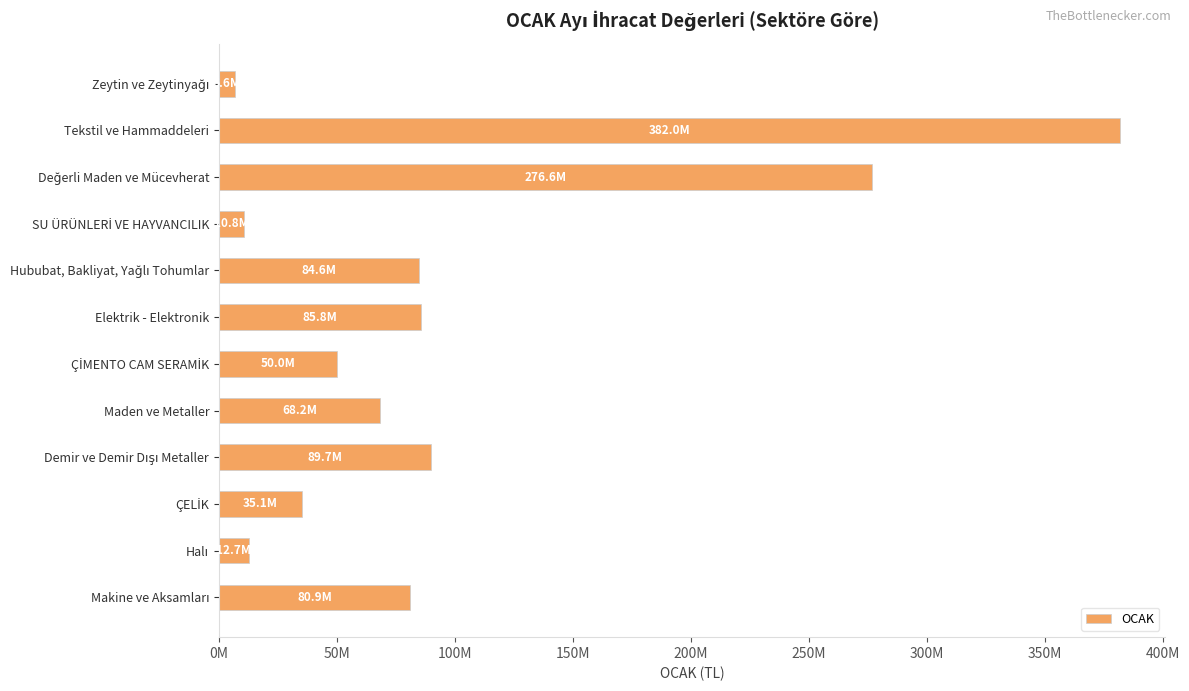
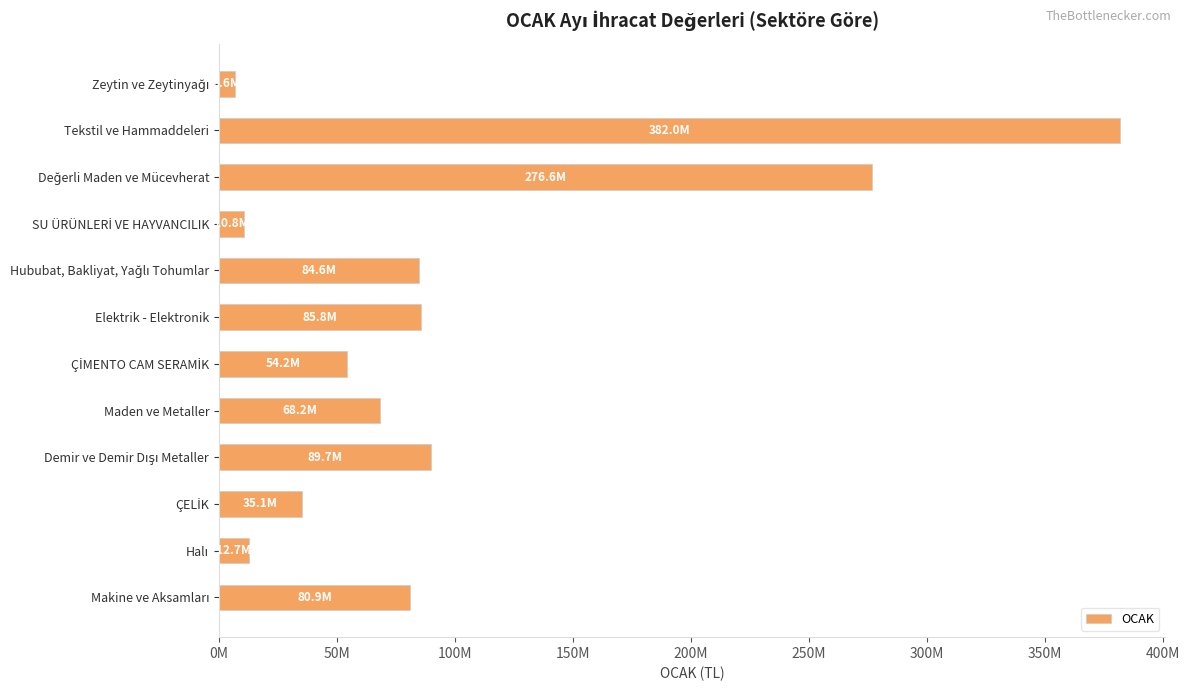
  {
    "Tekstil ve Hammaddeleri": "382.0M",
    "Değerli Maden ve Mücevherat": "276.6M",
    "SU ÜRÜNLERİ VE HAYVANCILIK": "10.8M",
    "Hububat, Bakliyat, Yağlı Tohumlar": "84.6M",
    "Elektrik - Elektronik": "85.8M",
-   "ÇİMENTO CAM SERAMİK": "50.0M",
+   "ÇİMENTO CAM SERAMİK": "54.2M",
    "Maden ve Metaller": "68.2M",
    "Demir ve Demir Dışı Metaller": "89.7M",
    "ÇELİK": "35.1M",
    "Halı": "12.7M",
    "Makine ve Aksamları": "80.9M"
  }
